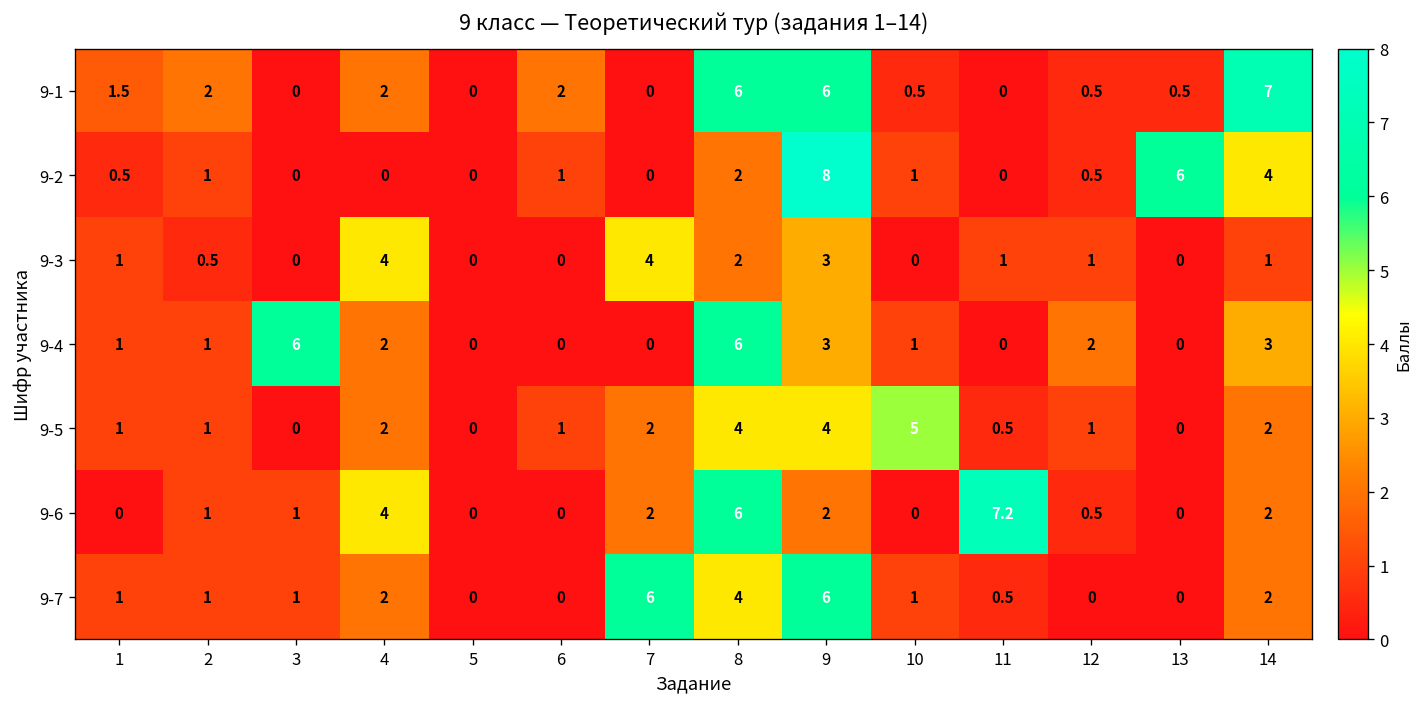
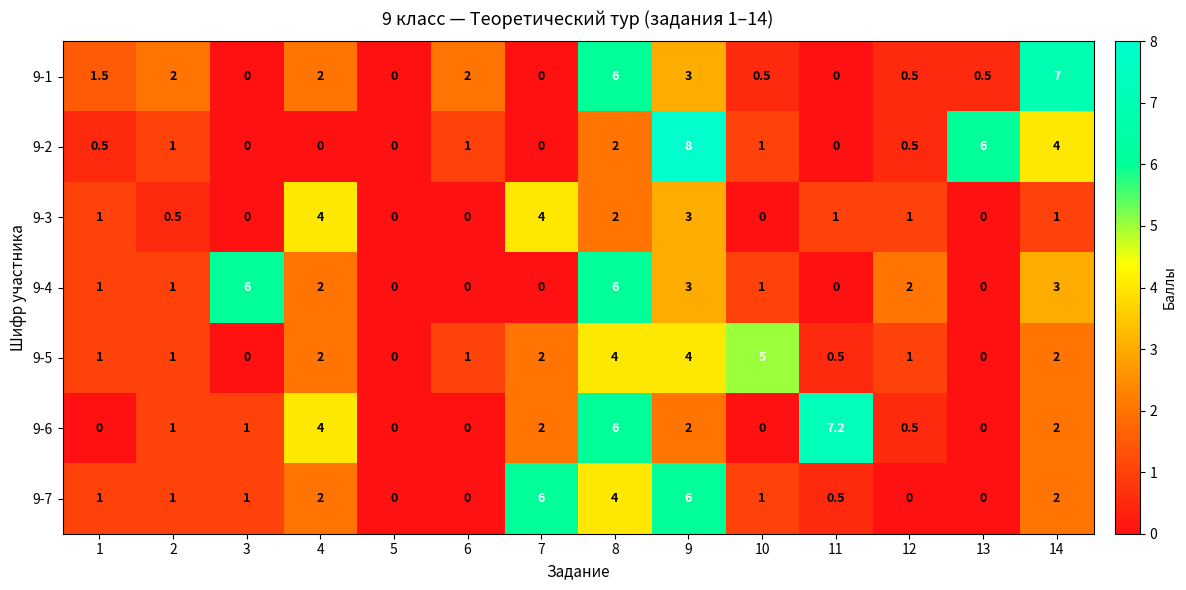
  {
    "9-1": {
      "1": 1.5,
      "2": 2,
      "3": 0,
      "4": 2,
      "5": 0,
      "6": 2,
      "7": 0,
      "8": 6,
-     "9": 6,
+     "9": 3,
      "10": 0.5,
      "11": 0,
      "12": 0.5,
      "13": 0.5,
      "14": 7
    },
    "9-2": {
      "1": 0.5,
      "2": 1,
      "3": 0,
      "4": 0,
      "5": 0,
      "6": 1,
      "7": 0,
      "8": 2,
      "9": 8,
      "10": 1,
      "11": 0,
      "12": 0.5,
      "13": 6,
      "14": 4
    },
    "9-3": {
      "1": 1,
      "2": 0.5,
      "3": 0,
      "4": 4,
      "5": 0,
      "6": 0,
      "7": 4,
      "8": 2,
      "9": 3,
      "10": 0,
      "11": 1,
      "12": 1,
      "13": 0,
      "14": 1
    },
    "9-4": {
      "1": 1,
      "2": 1,
      "3": 6,
      "4": 2,
      "5": 0,
      "6": 0,
      "7": 0,
      "8": 6,
      "9": 3,
      "10": 1,
      "11": 0,
      "12": 2,
      "13": 0,
      "14": 3
    },
    "9-5": {
      "1": 1,
      "2": 1,
      "3": 0,
      "4": 2,
      "5": 0,
      "6": 1,
      "7": 2,
      "8": 4,
      "9": 4,
      "10": 5,
      "11": 0.5,
      "12": 1,
      "13": 0,
      "14": 2
    },
    "9-6": {
      "1": 0,
      "2": 1,
      "3": 1,
      "4": 4,
      "5": 0,
      "6": 0,
      "7": 2,
      "8": 6,
      "9": 2,
      "10": 0,
      "11": 7.2,
      "12": 0.5,
      "13": 0,
      "14": 2
    },
    "9-7": {
      "1": 1,
      "2": 1,
      "3": 1,
      "4": 2,
      "5": 0,
      "6": 0,
      "7": 6,
      "8": 4,
      "9": 6,
      "10": 1,
      "11": 0.5,
      "12": 0,
      "13": 0,
      "14": 2
    }
  }
